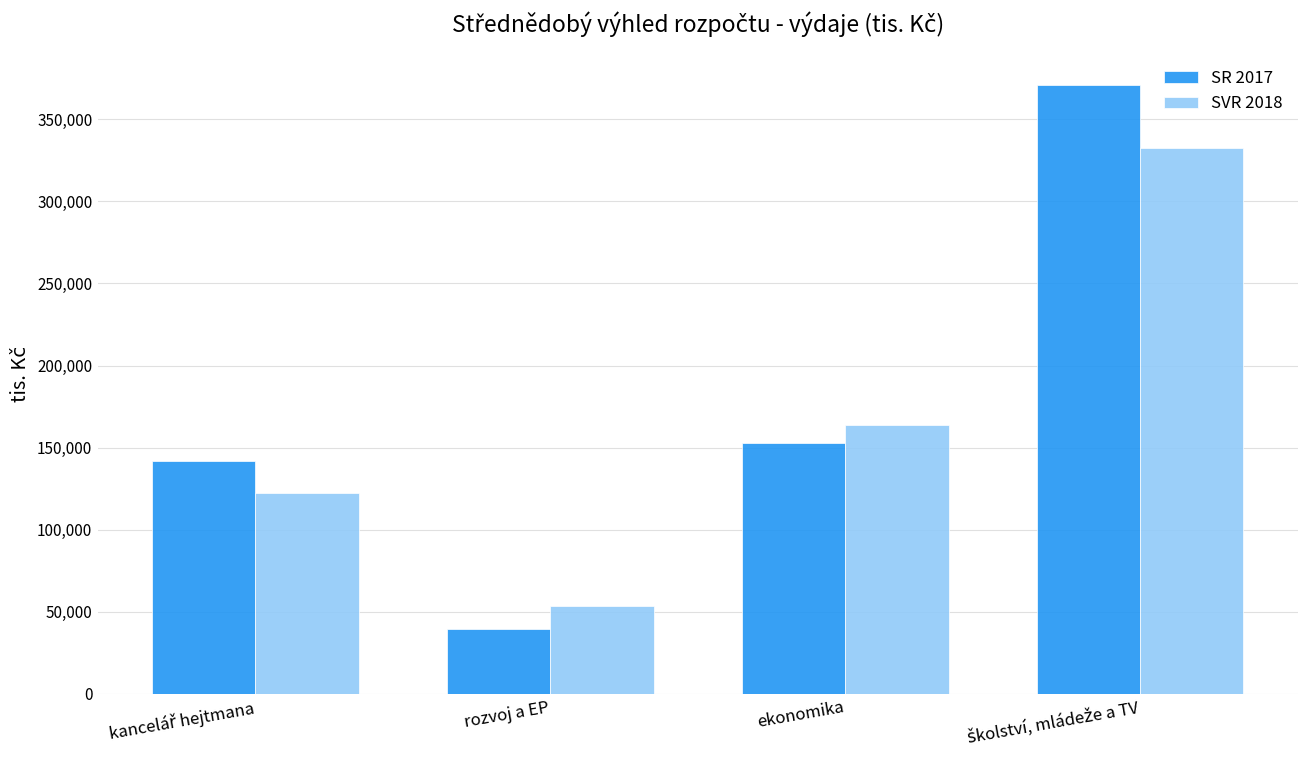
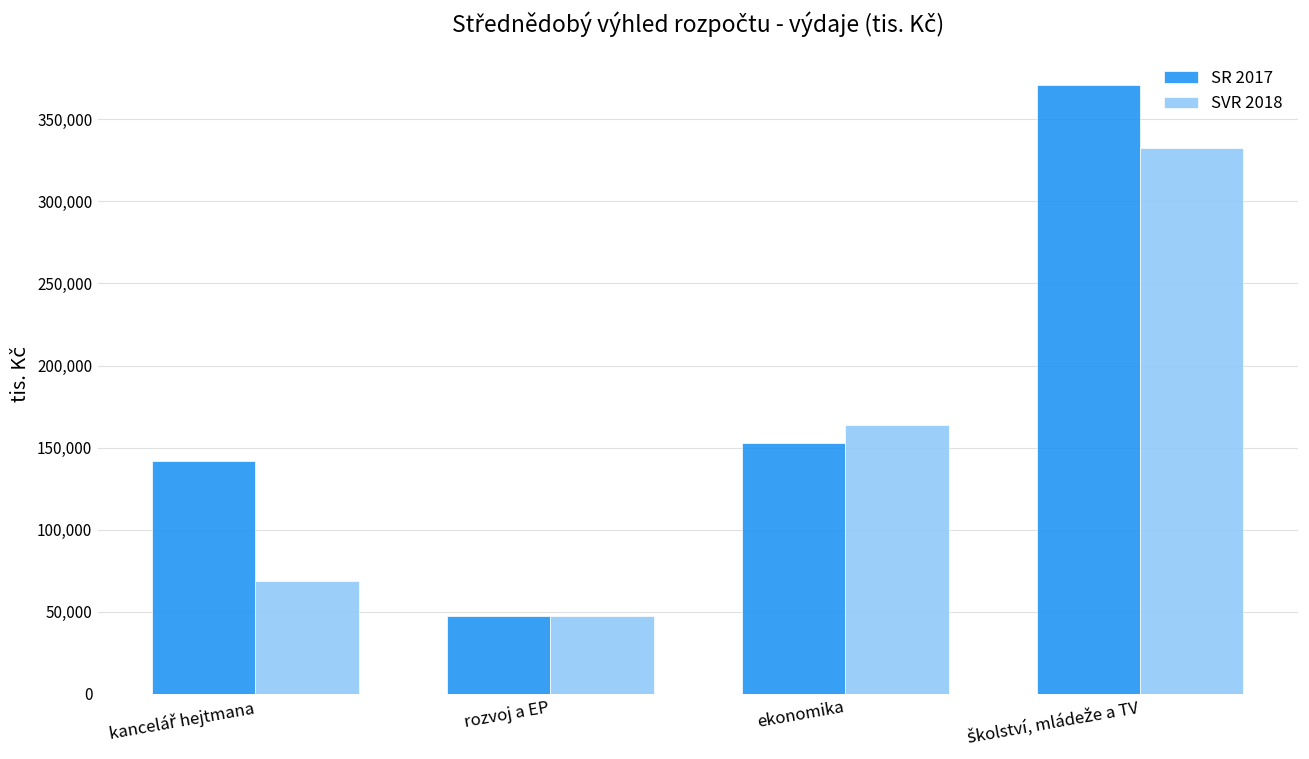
  {
    "SR 2017": {
      "kancelář hejtmana": "142,000",
-     "rozvoj a EP": "39,000",
+     "rozvoj a EP": "48,000",
      "ekonomika": "153,000",
      "školství, mládeže a TV": "371,000"
    },
    "SVR 2018": {
-     "kancelář hejtmana": "123,000",
-     "rozvoj a EP": "54,000",
+     "kancelář hejtmana": "68,000",
+     "rozvoj a EP": "48,000",
      "ekonomika": "164,000",
      "školství, mládeže a TV": "333,000"
    }
  }
